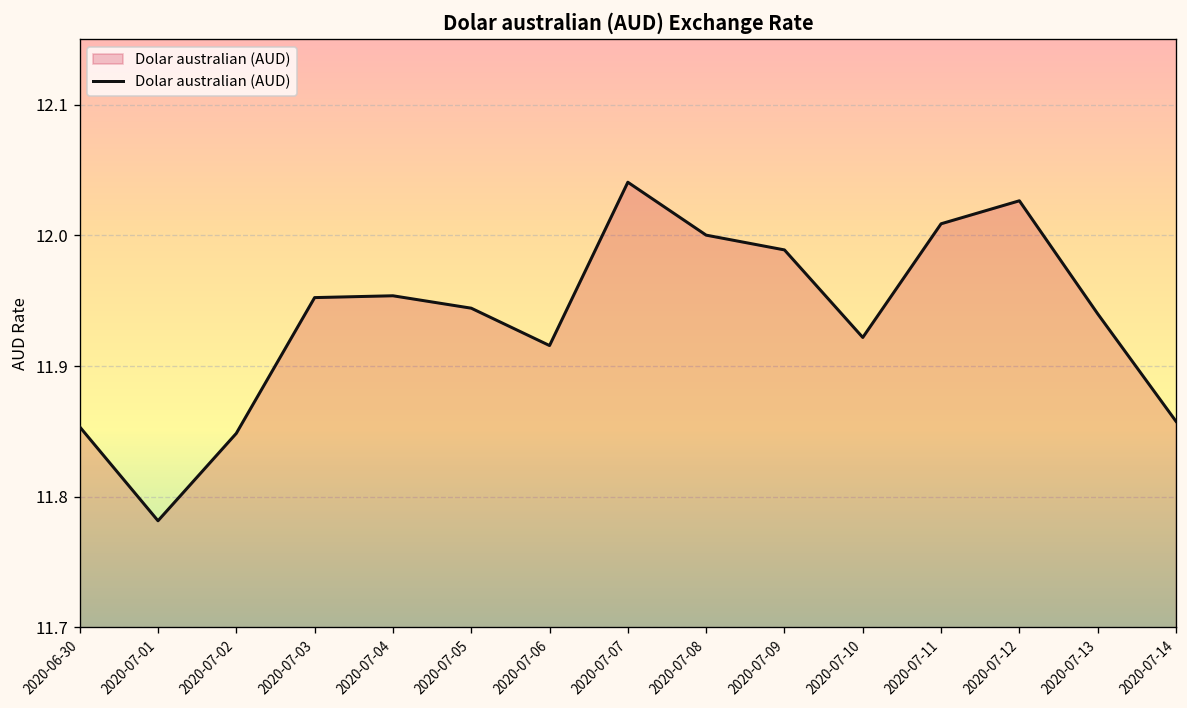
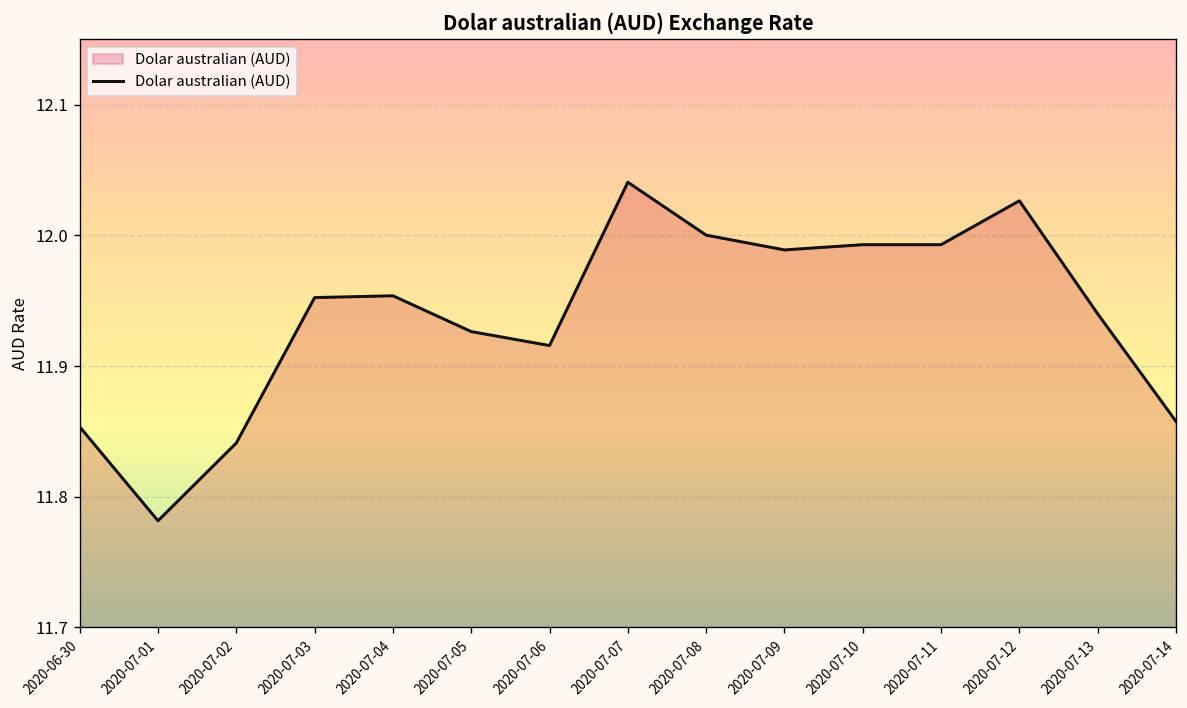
  {
    "2020-06-30": 11.854,
    "2020-07-01": 11.782,
-   "2020-07-02": 11.849,
+   "2020-07-02": 11.841,
    "2020-07-03": 11.952,
    "2020-07-04": 11.954,
-   "2020-07-05": 11.944,
+   "2020-07-05": 11.926,
    "2020-07-06": 11.916,
    "2020-07-07": 12.041,
    "2020-07-08": 12.000,
    "2020-07-09": 11.989,
-   "2020-07-10": 11.922,
-   "2020-07-11": 12.009,
+   "2020-07-10": 11.993,
+   "2020-07-11": 11.993,
    "2020-07-12": 12.027,
    "2020-07-13": 11.940,
    "2020-07-14": 11.858
  }
